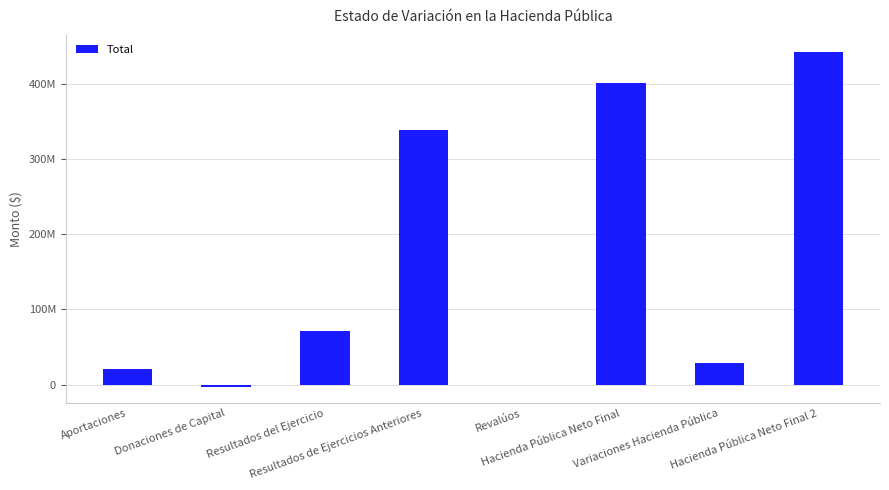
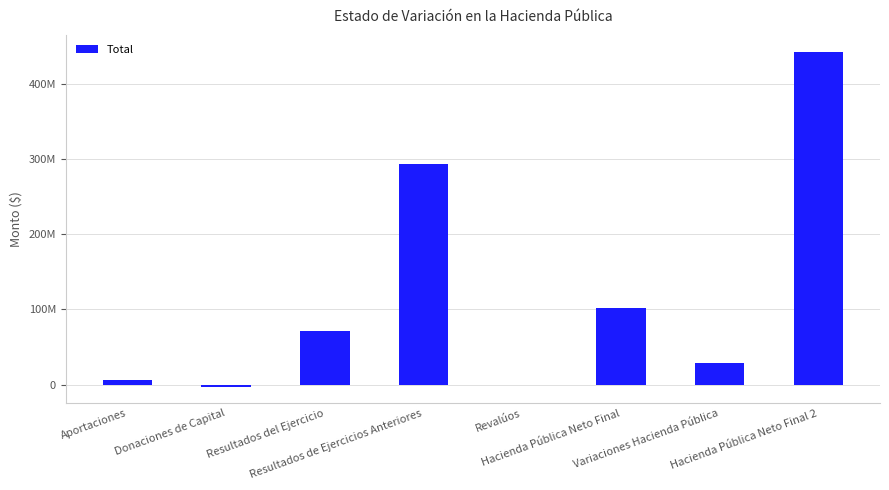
  {
-   "Aportaciones": 20000000,
+   "Aportaciones": 10000000,
    "Resultados del Ejercicio": 70000000,
-   "Resultados de Ejercicios Anteriores": 340000000,
+   "Resultados de Ejercicios Anteriores": 290000000,
    "Revalúos": 0,
-   "Hacienda Pública Neto Final": 400000000,
+   "Hacienda Pública Neto Final": 100000000,
    "Variaciones Hacienda Pública": 30000000,
    "Hacienda Pública Neto Final 2": 440000000
  }
